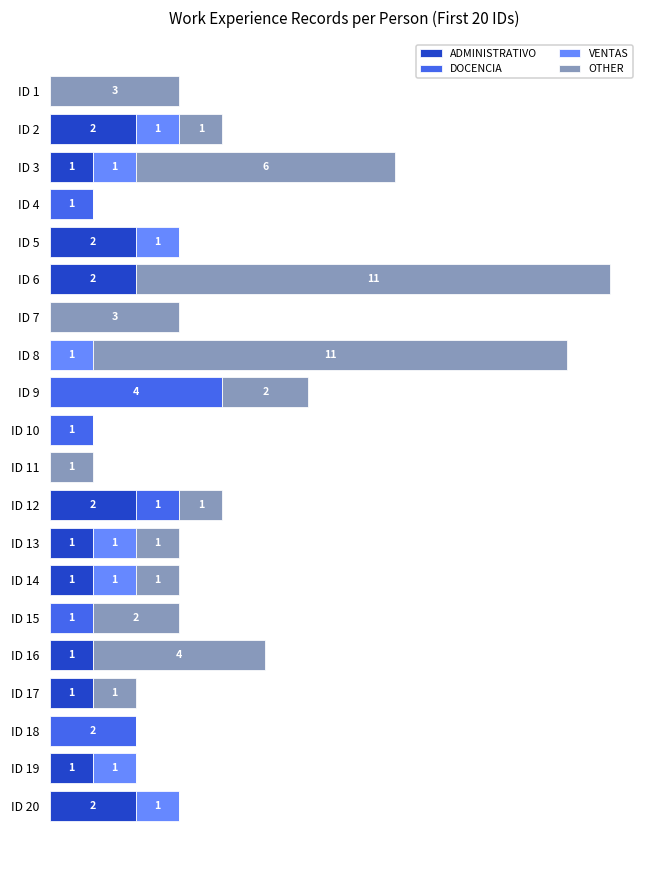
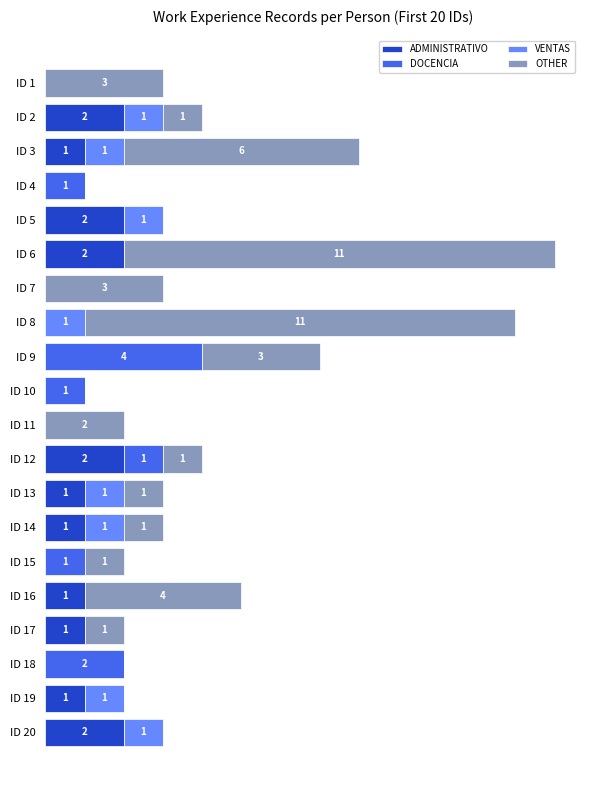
  {
    "OTHER": {
      "ID 1": 3,
      "ID 2": 1,
      "ID 3": 6,
      "ID 6": 11,
      "ID 7": 3,
      "ID 8": 11,
-     "ID 9": 2,
-     "ID 11": 1,
+     "ID 9": 3,
+     "ID 11": 2,
      "ID 12": 1,
      "ID 13": 1,
      "ID 14": 1,
-     "ID 15": 2,
+     "ID 15": 1,
      "ID 16": 4,
      "ID 17": 1
    }
  }
